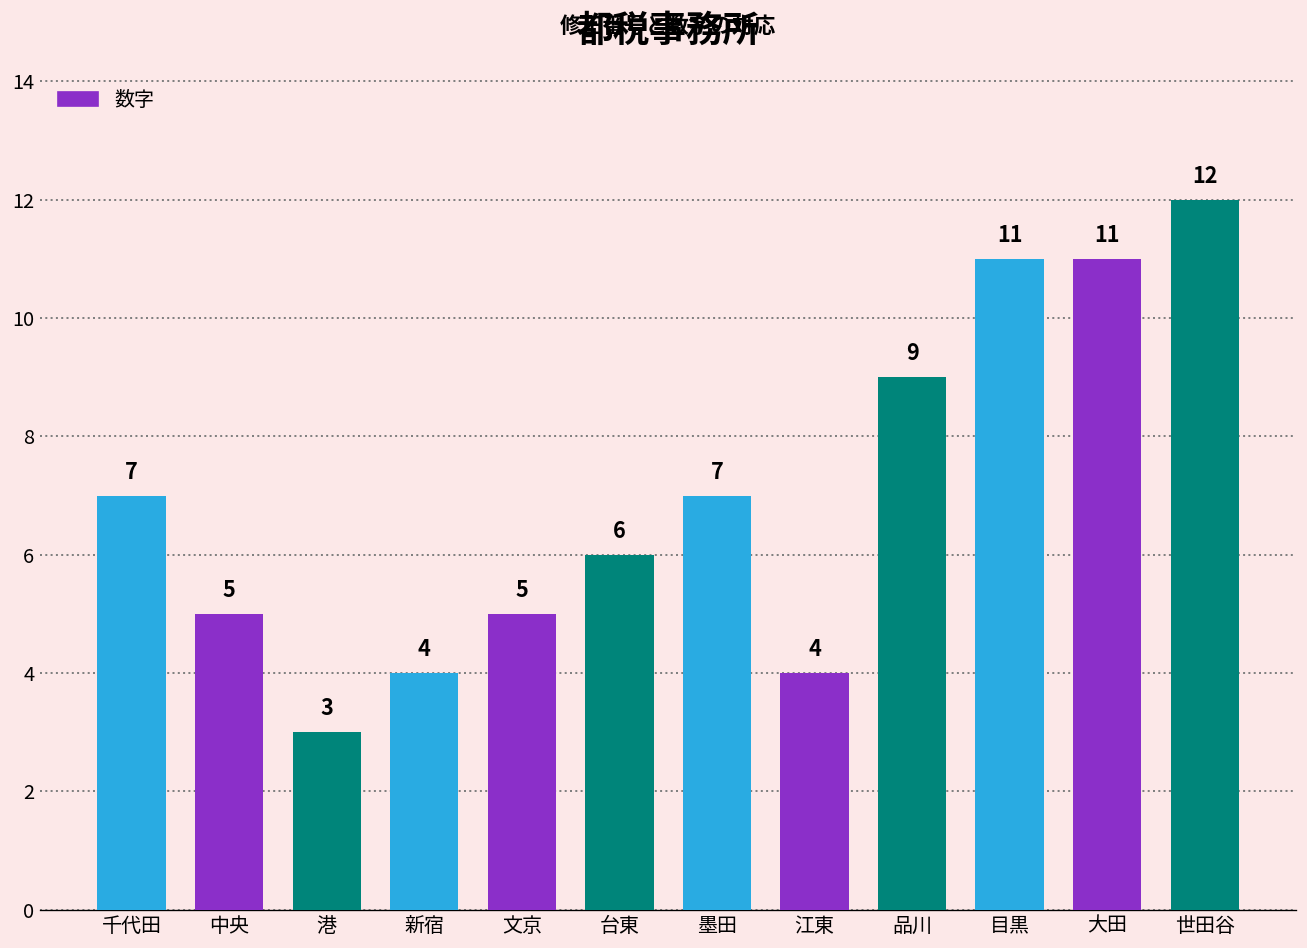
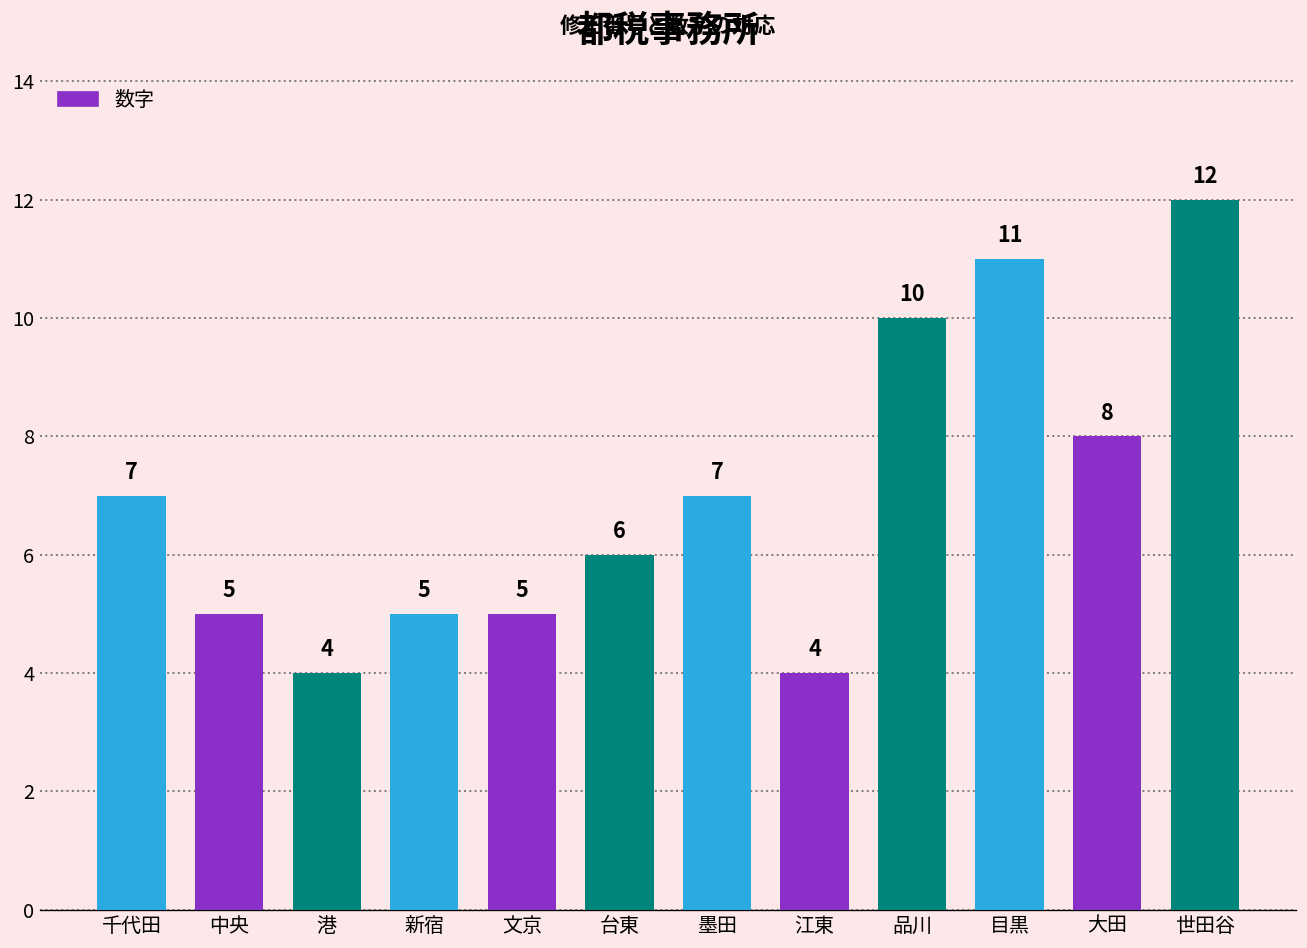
  {
    "千代田": 7,
    "中央": 5,
-   "港": 3,
-   "新宿": 4,
+   "港": 4,
+   "新宿": 5,
    "文京": 5,
    "台東": 6,
    "墨田": 7,
    "江東": 4,
-   "品川": 9,
+   "品川": 10,
    "目黒": 11,
-   "大田": 11,
+   "大田": 8,
    "世田谷": 12
  }
